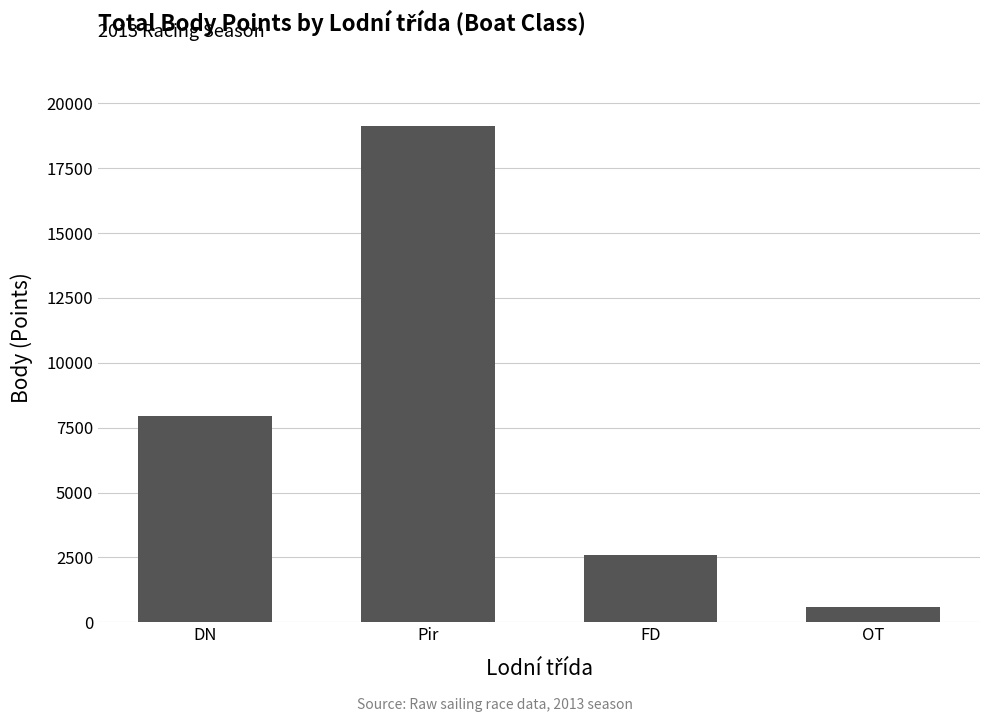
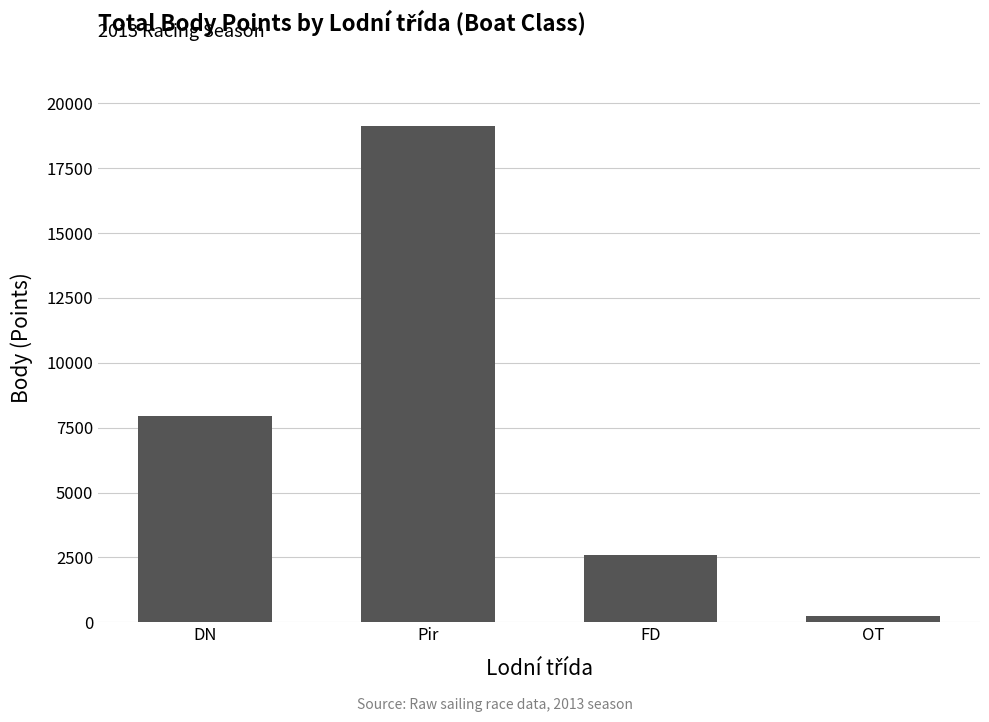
  {
    "DN": 7900,
    "Pir": 19100,
    "FD": 2600,
-   "OT": 600
+   "OT": 200
  }
